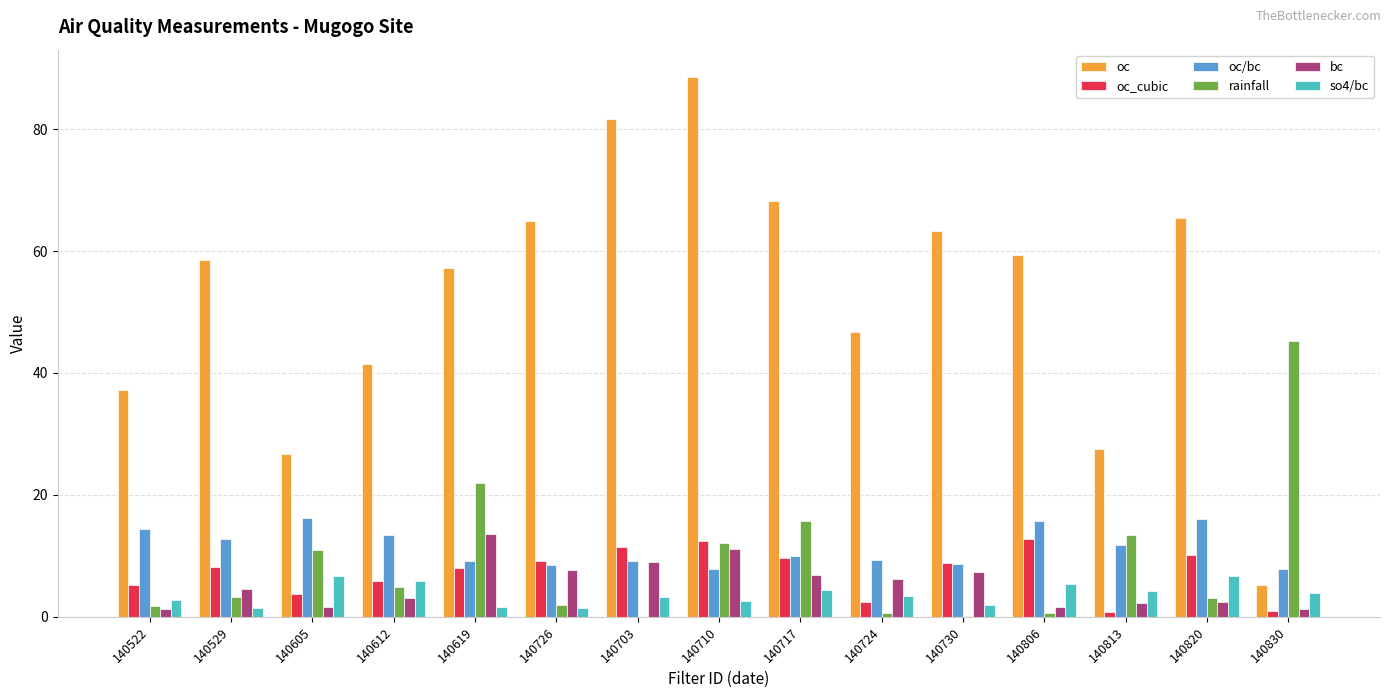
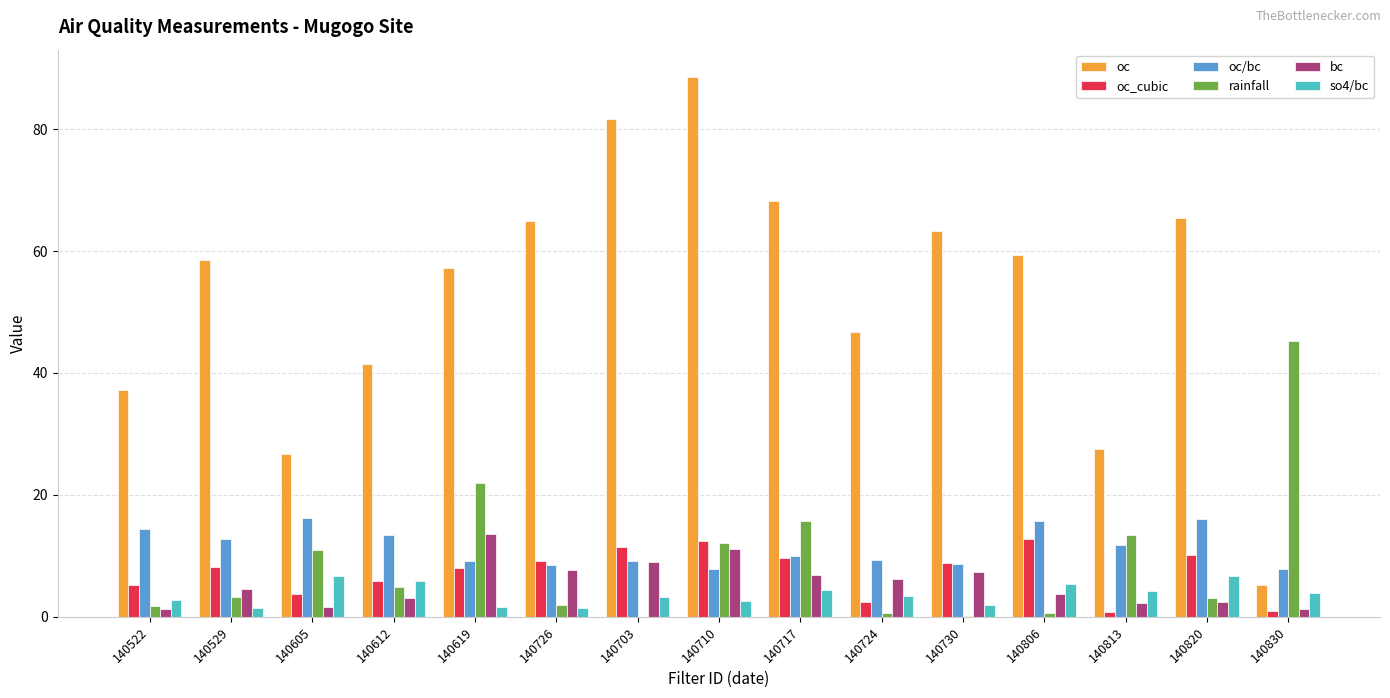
  {
    "oc": {
      "140522": 37,
      "140529": 59,
      "140605": 27,
      "140612": 41,
      "140619": 57,
      "140726": 65,
      "140703": 82,
      "140710": 89,
      "140717": 68,
      "140724": 47,
      "140730": 63,
      "140806": 59,
      "140813": 28,
      "140820": 65,
      "140830": 5
    },
    "oc_cubic": {
      "140522": 5,
      "140529": 8,
      "140605": 4,
      "140612": 6,
      "140619": 8,
      "140726": 9,
      "140703": 11,
      "140710": 12,
      "140717": 10,
      "140724": 2,
      "140730": 9,
      "140806": 13,
      "140813": 1,
      "140820": 10,
      "140830": 1
    },
    "rainfall": {
      "140522": 2,
      "140529": 3,
      "140605": 11,
      "140612": 5,
      "140619": 22,
      "140726": 2,
      "140703": 0,
      "140710": 12,
      "140717": 16,
      "140724": 1,
      "140806": 1,
      "140813": 13,
      "140820": 3,
      "140830": 45
    },
    "bc": {
      "140522": 1,
      "140529": 5,
      "140605": 2,
      "140612": 3,
      "140619": 14,
      "140726": 8,
      "140703": 9,
      "140710": 11,
      "140717": 7,
      "140724": 6,
      "140730": 7,
-     "140806": 2,
+     "140806": 4,
      "140813": 2,
      "140820": 2,
      "140830": 1
    }
  }
